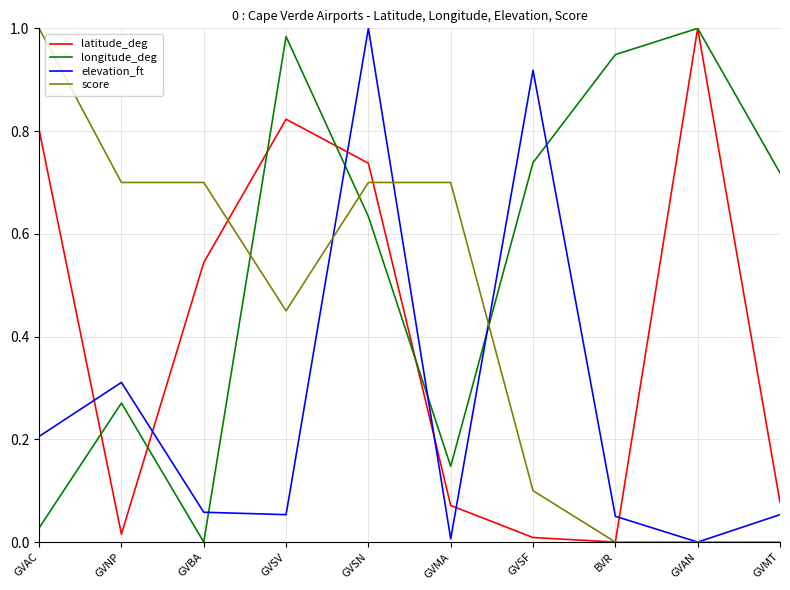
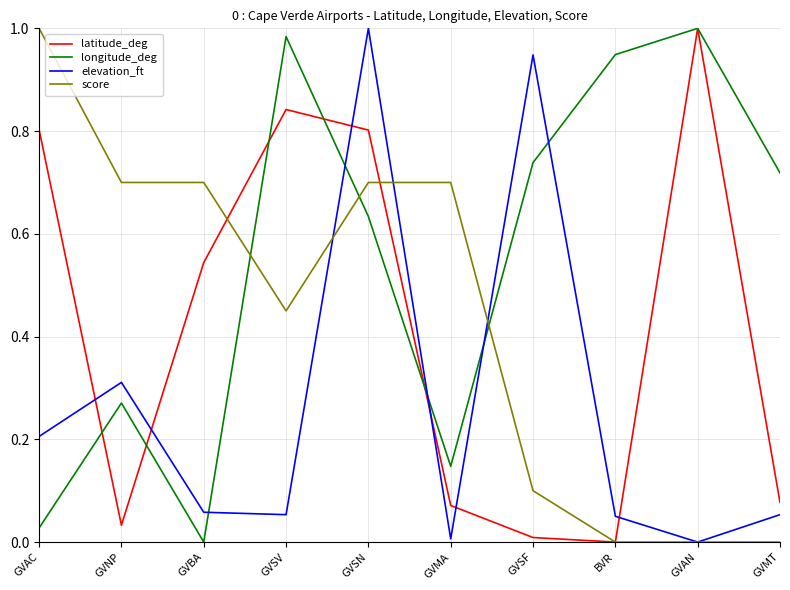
  {
    "latitude_deg": {
      "GVAC": 0.80,
-     "GVNP": 0.02,
+     "GVNP": 0.03,
      "GVBA": 0.54,
-     "GVSV": 0.82,
-     "GVSN": 0.74,
+     "GVSV": 0.84,
+     "GVSN": 0.80,
      "GVMA": 0.07,
      "GVSF": 0.01,
      "GVMT": 0.08
    },
    "longitude_deg": {
      "GVAC": 0.03,
      "GVNP": 0.27,
      "GVBA": 0.00,
      "GVSV": 0.98,
      "GVSN": 0.63,
      "GVMA": 0.15,
      "GVSF": 0.74,
      "BVR": 0.95,
      "GVMT": 0.72
    },
    "elevation_ft": {
      "GVAC": 0.21,
      "GVNP": 0.31,
      "GVBA": 0.06,
      "GVSV": 0.05,
      "GVSN": 1.00,
      "GVMA": 0.01,
-     "GVSF": 0.92,
+     "GVSF": 0.95,
      "BVR": 0.05,
      "GVMT": 0.05
    },
    "score": {
      "GVAC": 1.00,
      "GVNP": 0.70,
      "GVBA": 0.70,
      "GVSV": 0.45,
      "GVSN": 0.70,
      "GVMA": 0.70,
      "GVSF": 0.10,
      "GVMT": 0.00
    }
  }
